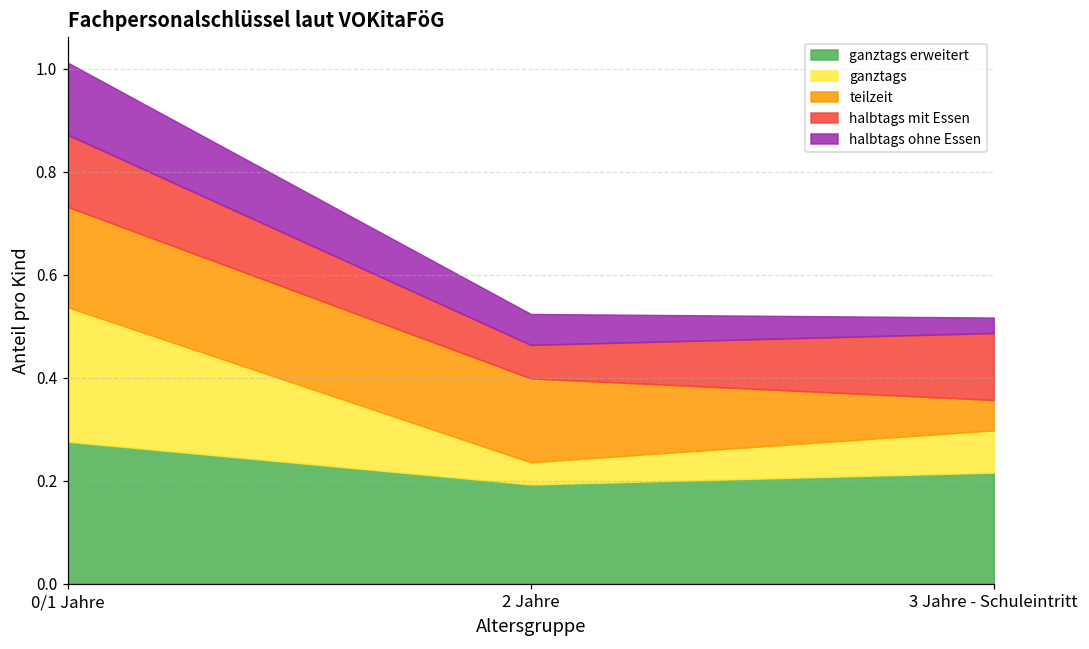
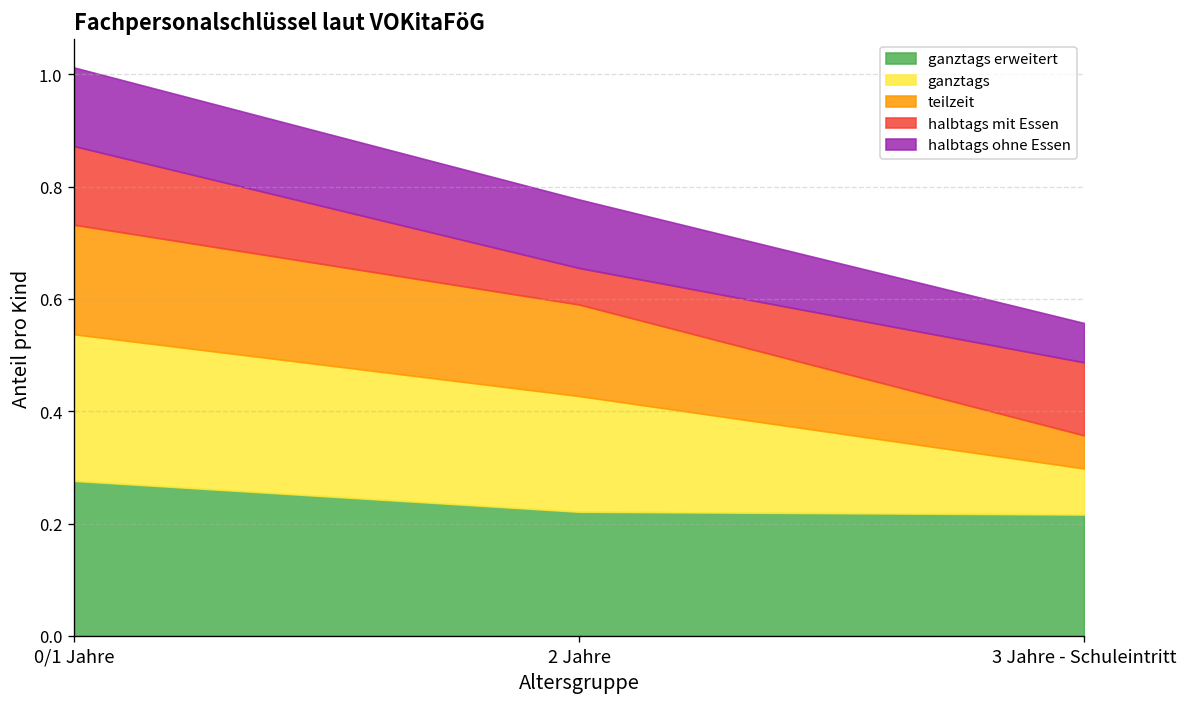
  {
    "ganztags erweitert": {
      "0/1 Jahre": 0.28,
-     "2 Jahre": 0.19,
+     "2 Jahre": 0.22,
      "3 Jahre - Schuleintritt": 0.22
    },
    "ganztags": {
      "0/1 Jahre": 0.26,
-     "2 Jahre": 0.04,
+     "2 Jahre": 0.21,
      "3 Jahre - Schuleintritt": 0.08
    },
    "teilzeit": {
      "0/1 Jahre": 0.19,
      "2 Jahre": 0.16,
      "3 Jahre - Schuleintritt": 0.06
    },
    "halbtags mit Essen": {
      "0/1 Jahre": 0.14,
      "2 Jahre": 0.07,
      "3 Jahre - Schuleintritt": 0.13
    },
    "halbtags ohne Essen": {
      "0/1 Jahre": 0.14,
-     "2 Jahre": 0.06,
-     "3 Jahre - Schuleintritt": 0.03
+     "2 Jahre": 0.12,
+     "3 Jahre - Schuleintritt": 0.07
    }
  }
